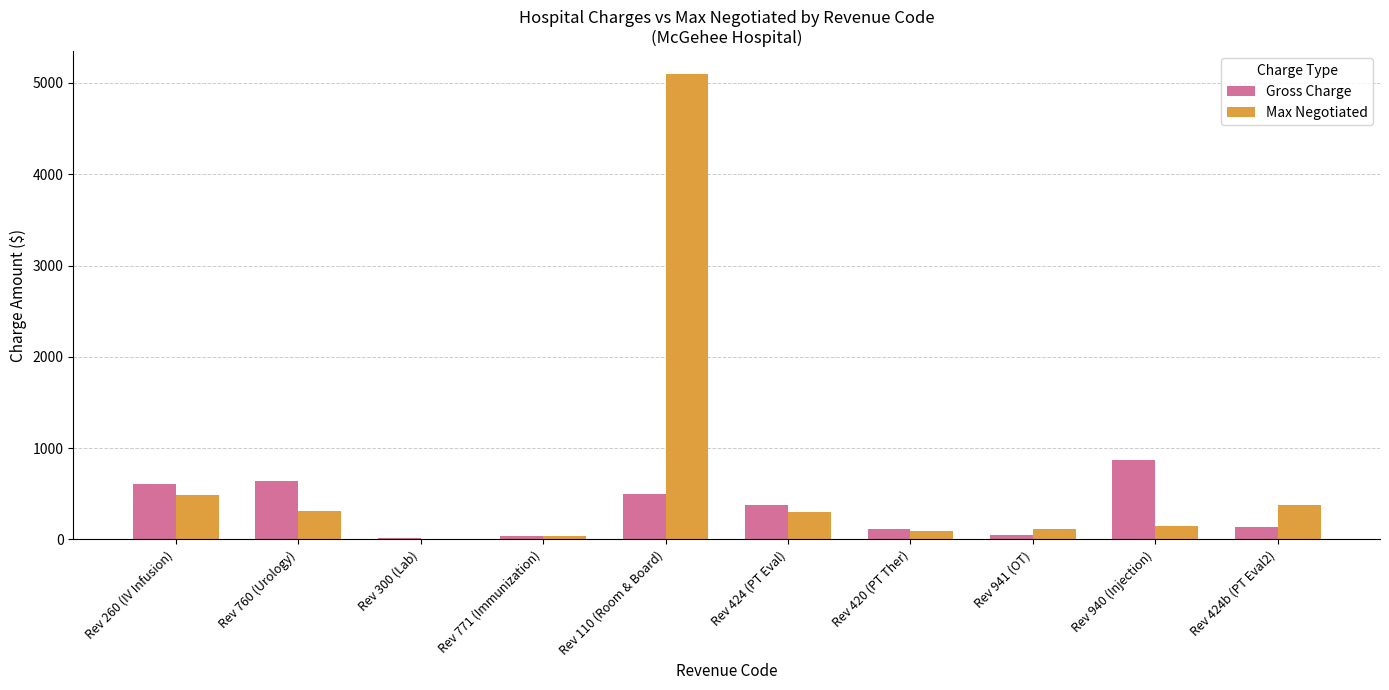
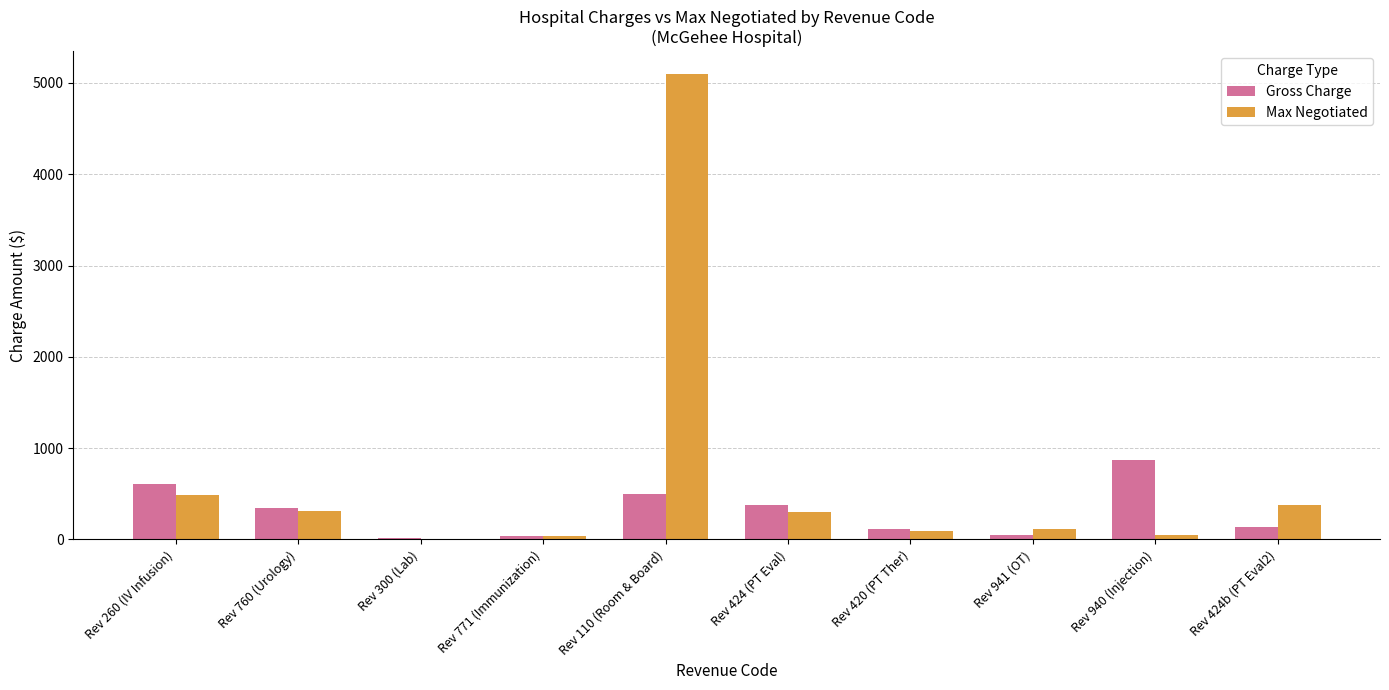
  {
    "Gross Charge": {
      "Rev 260 (IV Infusion)": 600,
-     "Rev 760 (Urology)": 600,
+     "Rev 760 (Urology)": 300,
      "Rev 771 (Immunization)": 0,
      "Rev 110 (Room & Board)": 500,
      "Rev 424 (PT Eval)": 400,
      "Rev 420 (PT Ther)": 100,
      "Rev 941 (OT)": 100,
      "Rev 940 (Injection)": 900,
      "Rev 424b (PT Eval2)": 100
    },
    "Max Negotiated": {
      "Rev 260 (IV Infusion)": 500,
      "Rev 760 (Urology)": 300,
      "Rev 771 (Immunization)": 0,
      "Rev 110 (Room & Board)": 5100,
      "Rev 424 (PT Eval)": 300,
      "Rev 420 (PT Ther)": 100,
      "Rev 941 (OT)": 100,
-     "Rev 940 (Injection)": 100,
+     "Rev 940 (Injection)": 0,
      "Rev 424b (PT Eval2)": 400
    }
  }
